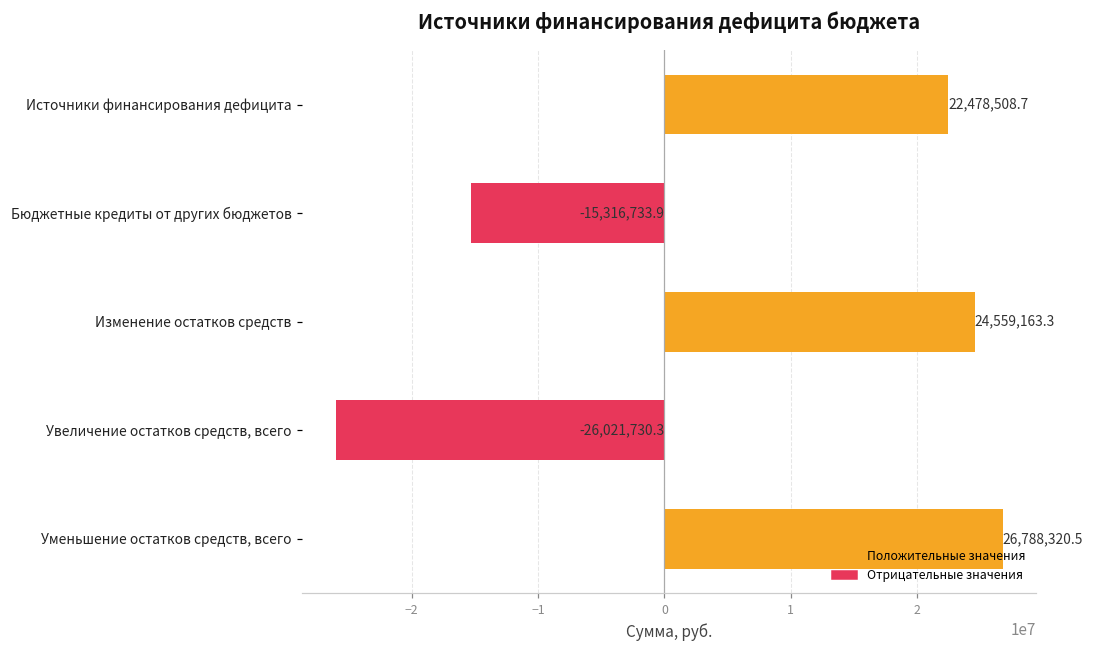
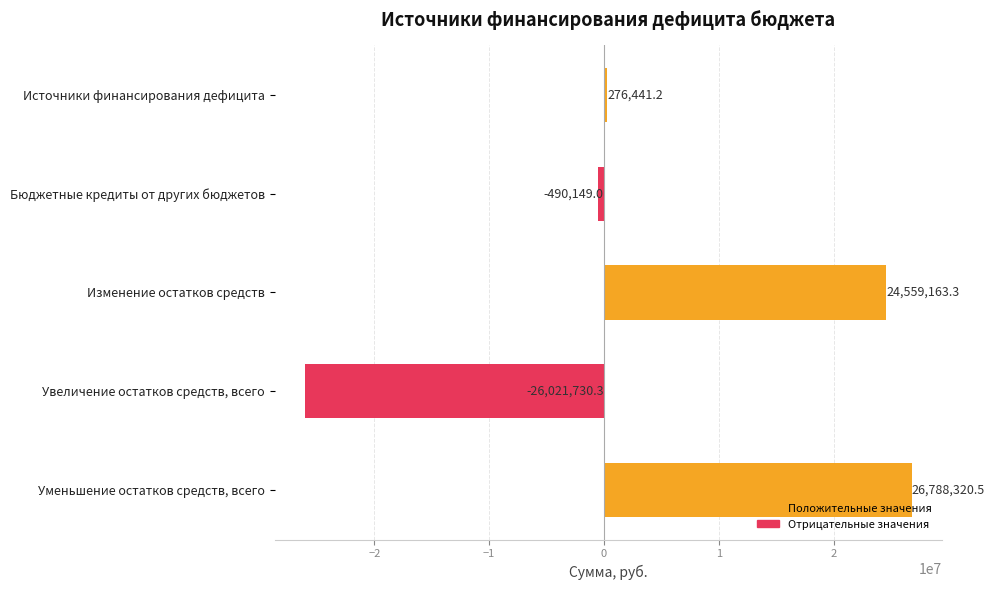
  {
-   "Источники финансирования дефицита": "22,478,508.7",
-   "Бюджетные кредиты от других бюджетов": "-15,316,733.9",
+   "Источники финансирования дефицита": "276,441.2",
+   "Бюджетные кредиты от других бюджетов": "-490,149.0",
    "Изменение остатков средств": "24,559,163.3",
    "Увеличение остатков средств, всего": "-26,021,730.3",
    "Уменьшение остатков средств, всего": "26,788,320.5"
  }
